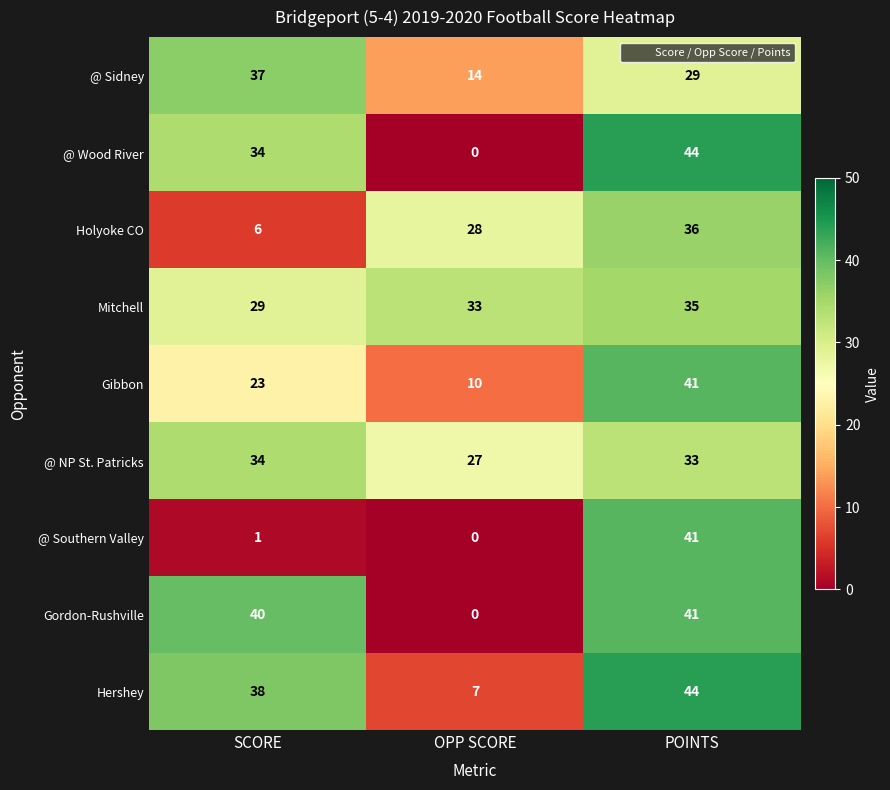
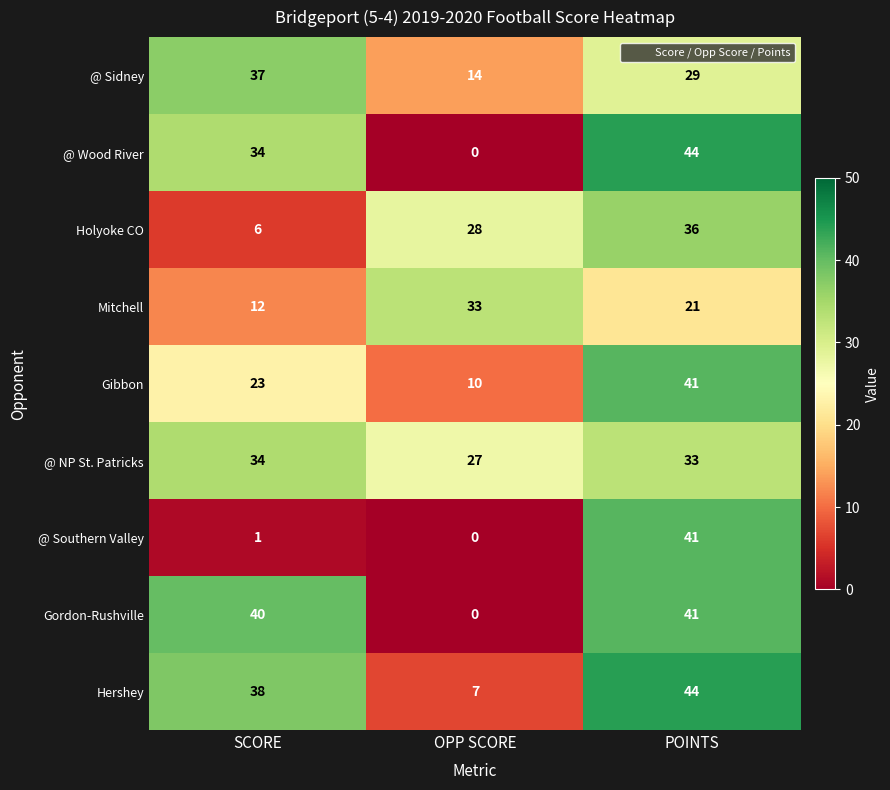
  {
    "@ Sidney": {
      "SCORE": 37,
      "OPP SCORE": 14,
      "POINTS": 29
    },
    "@ Wood River": {
      "SCORE": 34,
      "OPP SCORE": 0,
      "POINTS": 44
    },
    "Holyoke CO": {
      "SCORE": 6,
      "OPP SCORE": 28,
      "POINTS": 36
    },
    "Mitchell": {
-     "SCORE": 29,
+     "SCORE": 12,
      "OPP SCORE": 33,
-     "POINTS": 35
+     "POINTS": 21
    },
    "Gibbon": {
      "SCORE": 23,
      "OPP SCORE": 10,
      "POINTS": 41
    },
    "@ NP St. Patricks": {
      "SCORE": 34,
      "OPP SCORE": 27,
      "POINTS": 33
    },
    "@ Southern Valley": {
      "SCORE": 1,
      "OPP SCORE": 0,
      "POINTS": 41
    },
    "Gordon-Rushville": {
      "SCORE": 40,
      "OPP SCORE": 0,
      "POINTS": 41
    },
    "Hershey": {
      "SCORE": 38,
      "OPP SCORE": 7,
      "POINTS": 44
    }
  }
